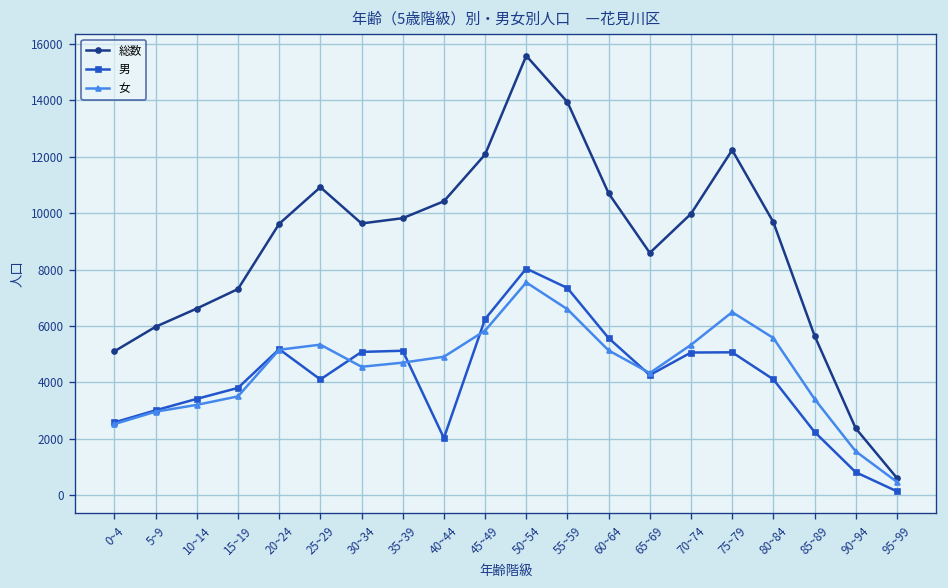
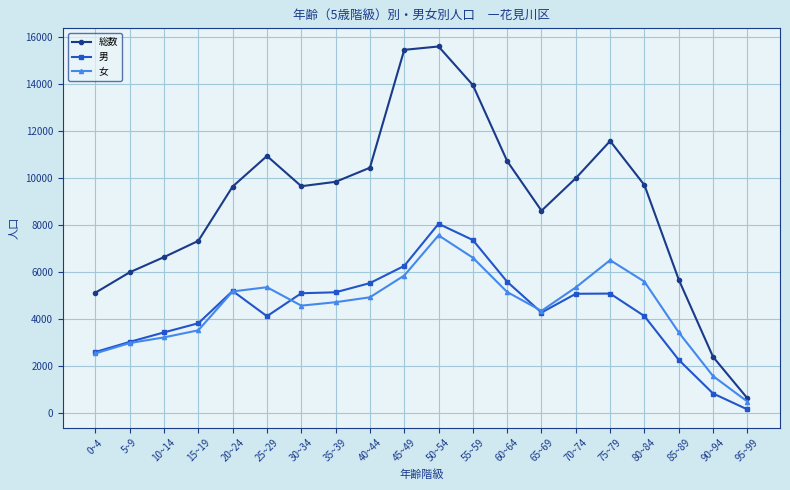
  {
    "総数": {
      "0~4": 5100,
      "5~9": 6000,
      "10~14": 6600,
      "15~19": 7300,
      "20~24": 9600,
      "25~29": 10900,
      "30~34": 9600,
      "35~39": 9800,
      "40~44": 10400,
-     "45~49": 12100,
+     "45~49": 15400,
      "50~54": 15600,
      "55~59": 13900,
      "60~64": 10700,
      "65~69": 8600,
      "70~74": 10000,
-     "75~79": 12200,
+     "75~79": 11600,
      "80~84": 9700,
      "85~89": 5700,
      "90~94": 2400,
      "95~99": 600
    },
    "男": {
      "10~14": 3400,
      "15~19": 3800,
      "25~29": 4100,
      "30~34": 5100,
      "35~39": 5100,
-     "40~44": 2000,
+     "40~44": 5500,
      "45~49": 6200,
      "50~54": 8000,
      "55~59": 7300,
      "60~64": 5600,
      "70~74": 5100,
      "75~79": 5100,
      "80~84": 4100,
      "85~89": 2200,
      "90~94": 800,
      "95~99": 100
    },
    "女": {
      "10~14": 3200,
      "15~19": 3500,
      "25~29": 5300,
      "30~34": 4600,
      "35~39": 4700,
      "40~44": 4900,
      "45~49": 5800,
      "50~54": 7500,
      "55~59": 6600,
      "60~64": 5100,
      "70~74": 5300,
      "75~79": 6500,
      "80~84": 5600,
      "85~89": 3400,
      "90~94": 1600,
      "95~99": 500
    }
  }
